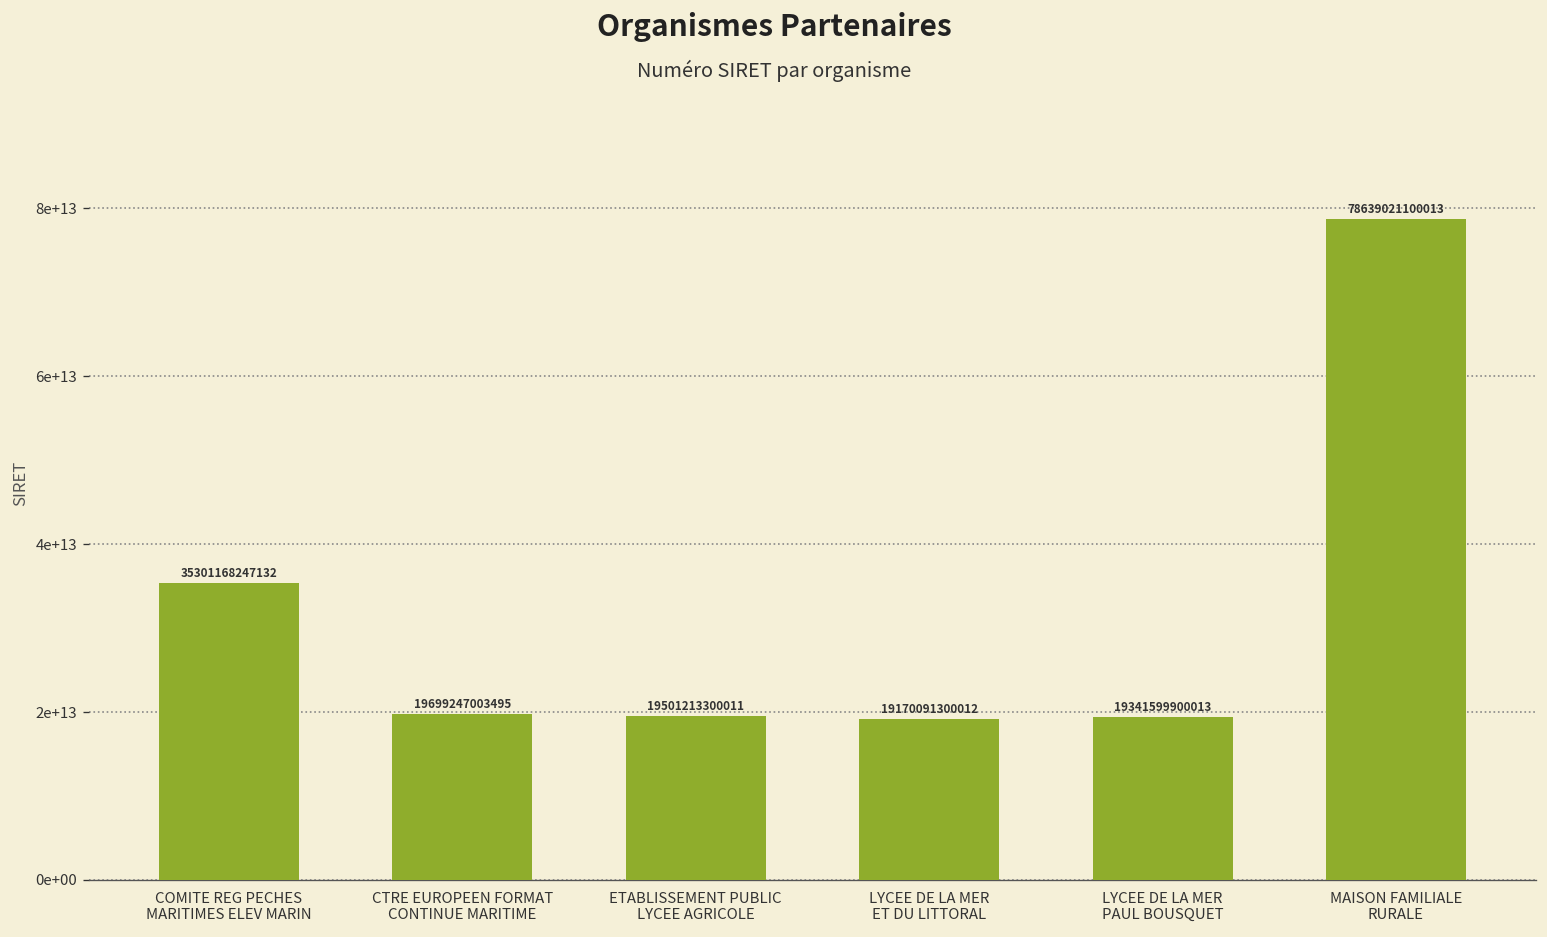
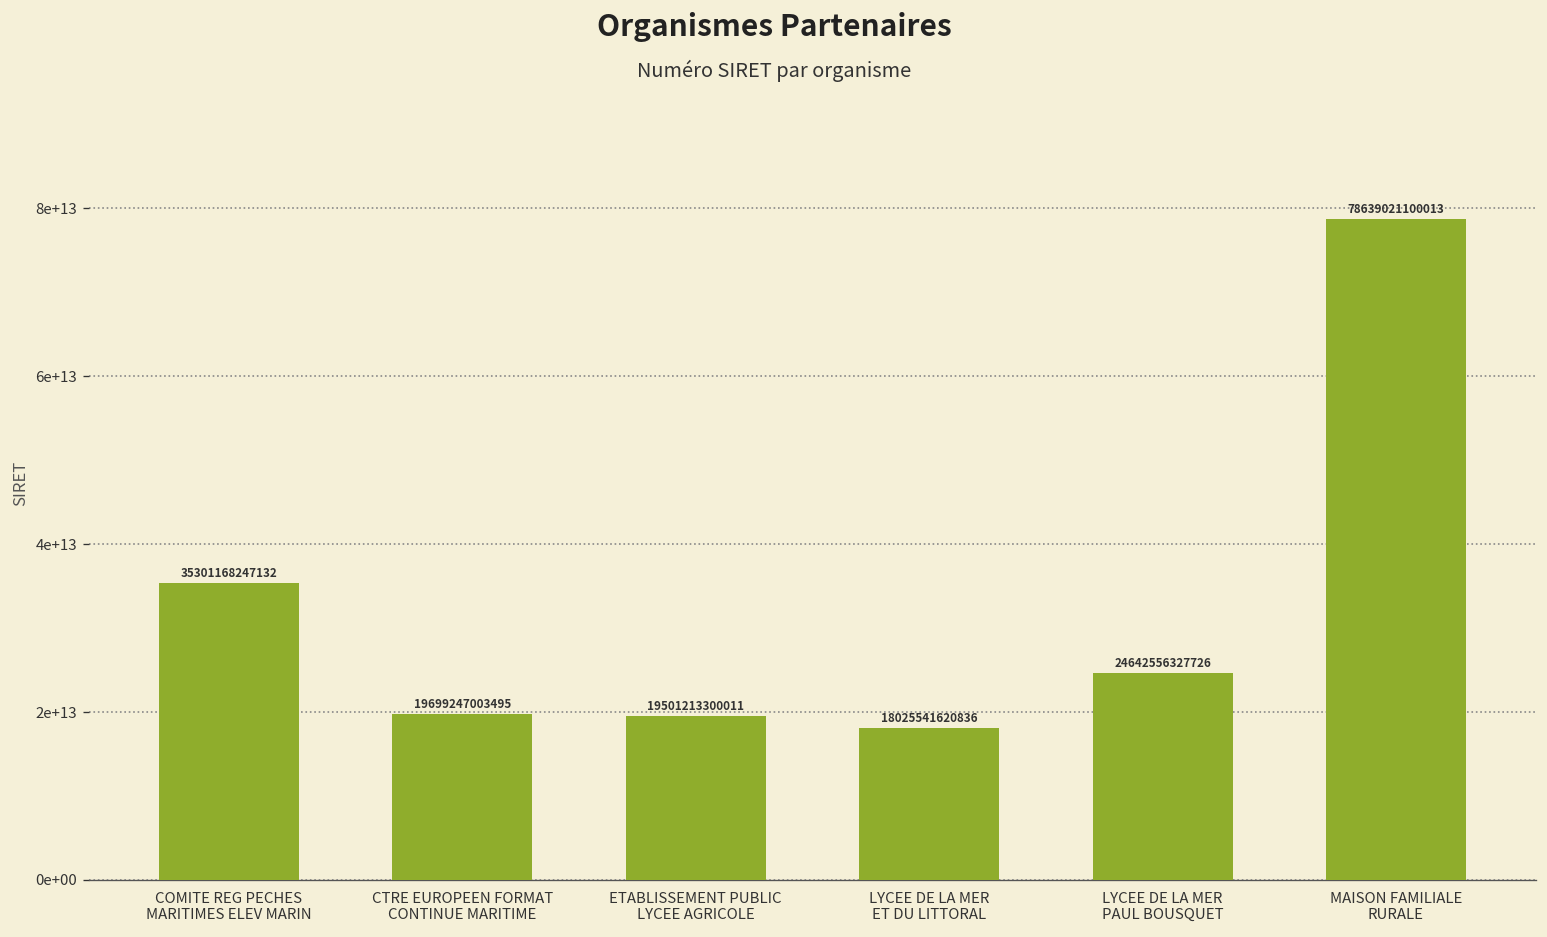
  {
    "COMITE REG PECHES MARITIMES ELEV MARIN": 35301168247132,
    "CTRE EUROPEEN FORMAT CONTINUE MARITIME": 19699247003495,
    "ETABLISSEMENT PUBLIC LYCEE AGRICOLE": 19501213300011,
-   "LYCEE DE LA MER ET DU LITTORAL": 19170091300012,
-   "LYCEE DE LA MER PAUL BOUSQUET": 19341599900013,
+   "LYCEE DE LA MER ET DU LITTORAL": 18025541620836,
+   "LYCEE DE LA MER PAUL BOUSQUET": 24642556327726,
    "MAISON FAMILIALE RURALE": 78639021100013
  }
